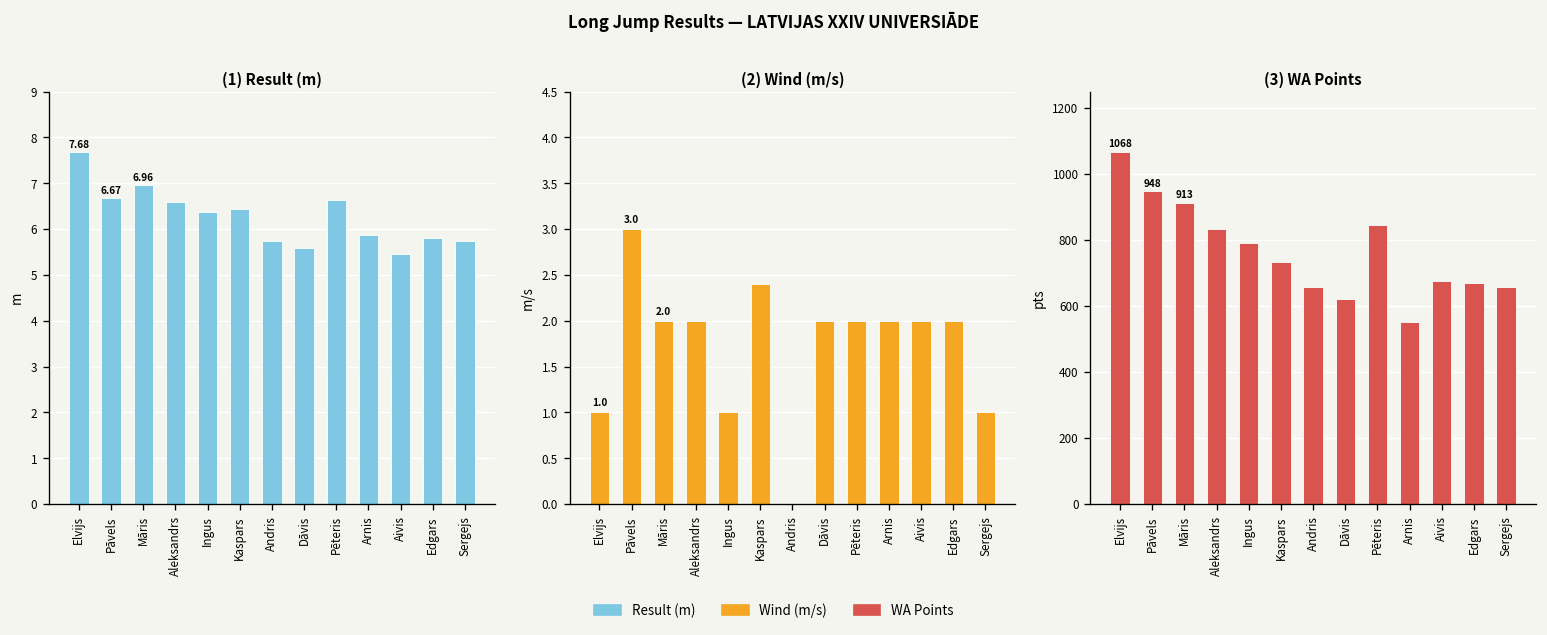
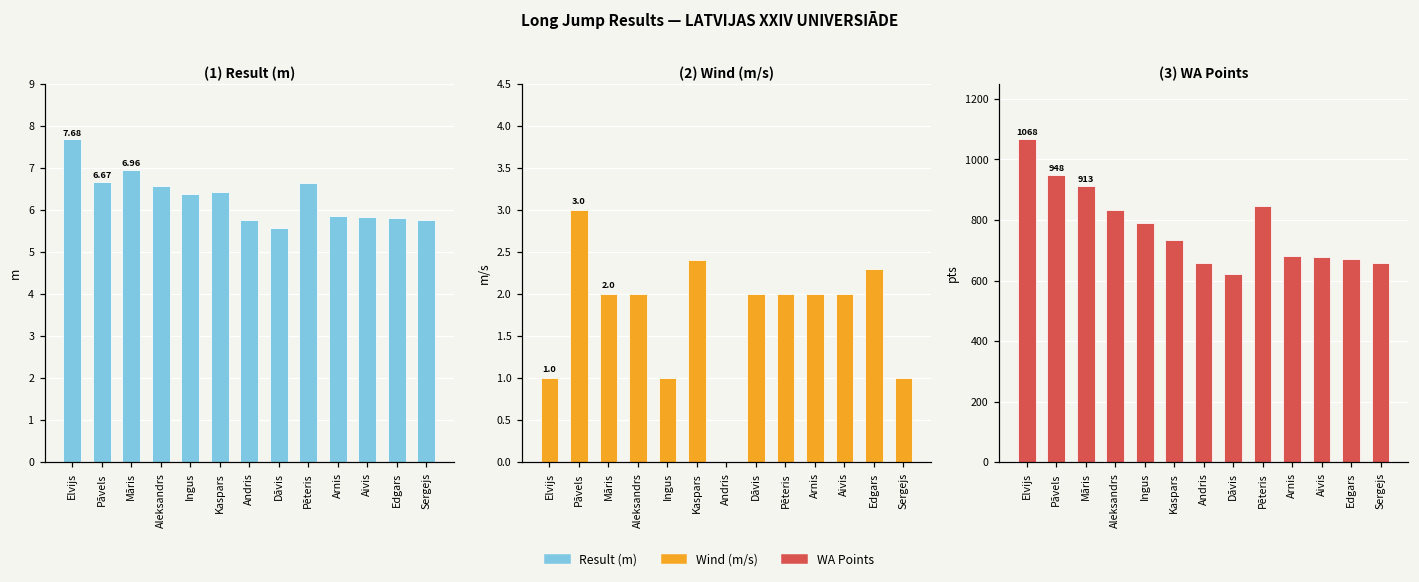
  {
    "(1) Result (m)": {
      "Aleksandrs": 6.6,
      "Ingus": 6.4,
      "Kaspars": 6.4,
      "Andris": 5.8,
      "Dāvis": 5.6,
      "Pēteris": 6.6,
      "Arnis": 5.9,
-     "Aivis": 5.5,
+     "Aivis": 5.8,
      "Edgars": 5.8,
      "Sergejs": 5.8
    },
    "(2) Wind (m/s)": {
      "Ingus": 1.0,
      "Kaspars": 2.4,
      "Andris": 0.0,
      "Dāvis": 2.0,
      "Pēteris": 2.0,
      "Arnis": 2.0,
      "Aivis": 2.0,
-     "Edgars": 2.0,
+     "Edgars": 2.3,
      "Sergejs": 1.0
    },
    "(3) WA Points": {
      "Aleksandrs": 830,
      "Ingus": 790,
      "Kaspars": 730,
      "Andris": 660,
      "Dāvis": 620,
      "Pēteris": 850,
-     "Arnis": 550,
+     "Arnis": 680,
      "Aivis": 680,
      "Edgars": 670,
      "Sergejs": 660
    }
  }
